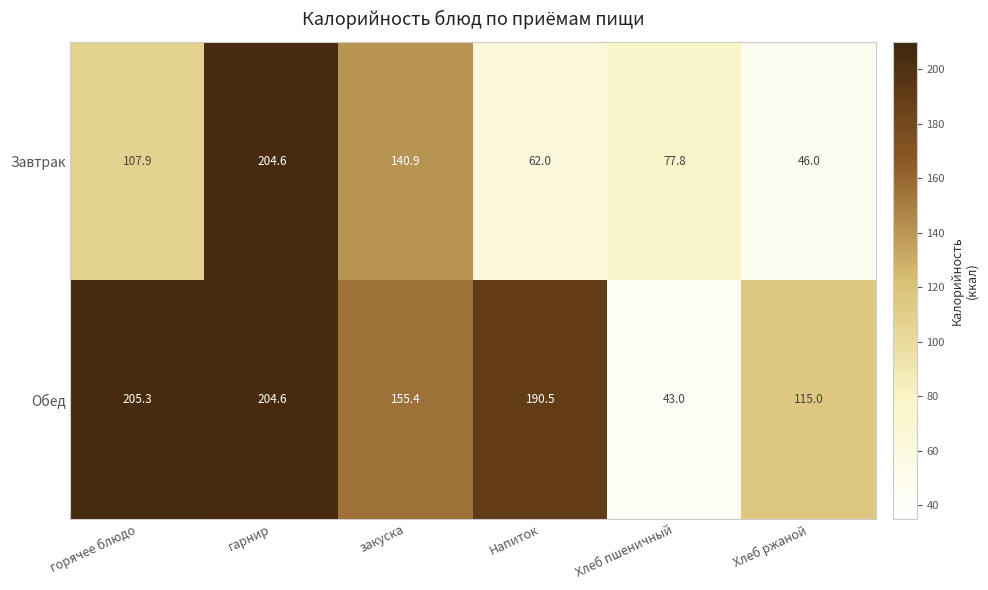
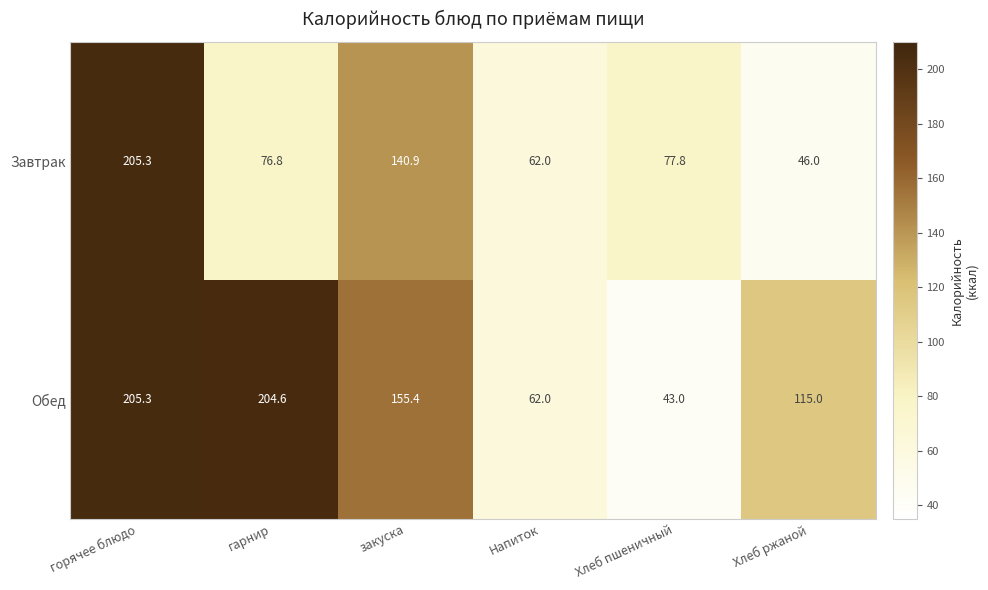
  {
    "Завтрак": {
-     "горячее блюдо": 107.9,
-     "гарнир": 204.6,
+     "горячее блюдо": 205.3,
+     "гарнир": 76.8,
      "закуска": 140.9,
      "Напиток": 62.0,
      "Хлеб пшеничный": 77.8,
      "Хлеб ржаной": 46.0
    },
    "Обед": {
      "горячее блюдо": 205.3,
      "гарнир": 204.6,
      "закуска": 155.4,
-     "Напиток": 190.5,
+     "Напиток": 62.0,
      "Хлеб пшеничный": 43.0,
      "Хлеб ржаной": 115.0
    }
  }
